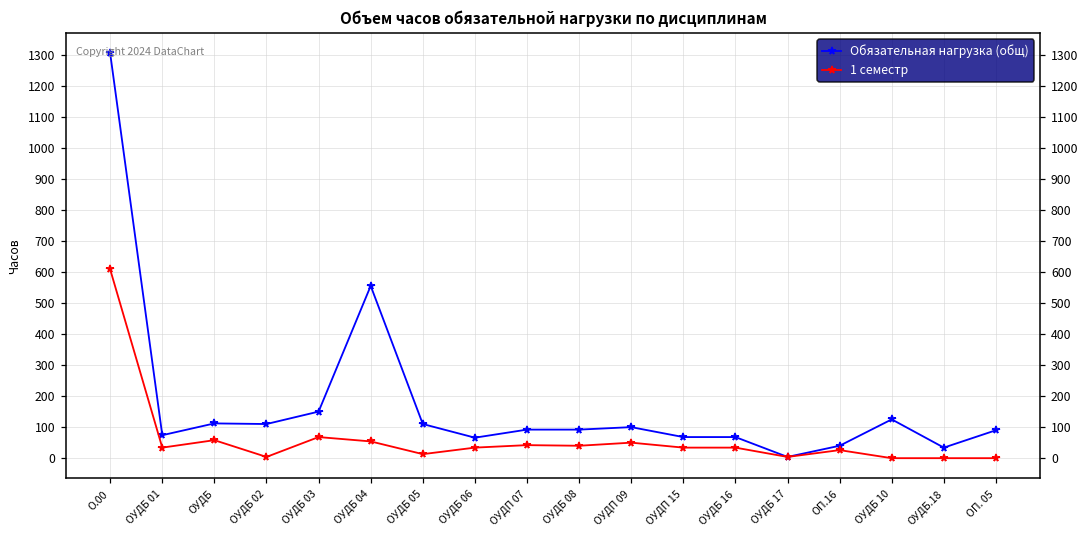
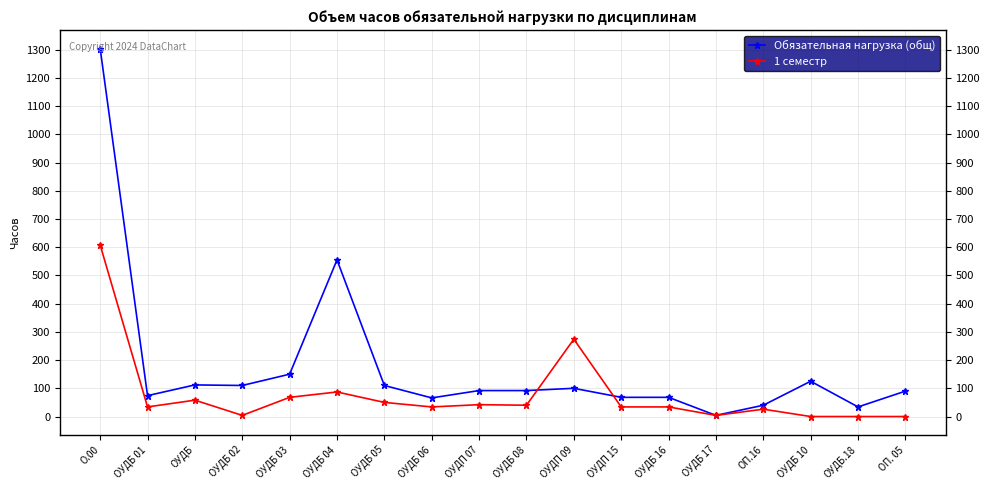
  {
    "Обязательная нагрузка (общ)": {
      "ОУДБ 01": 70,
      "ОУДБ": 110,
      "ОУДБ 02": 110,
      "ОУДБ 03": 150,
      "ОУДБ 04": 560,
      "ОУДБ 05": 110,
      "ОУДБ 06": 70,
      "ОУДП 07": 90,
      "ОУДБ 08": 90,
      "ОУДП 09": 100,
      "ОУДП 15": 70,
      "ОУДБ 16": 70,
      "ОП.16": 40,
      "ОУДБ 10": 130,
      "ОУДБ.18": 30,
      "ОП. 05": 90
    },
    "1 семестр": {
      "О.00": 610,
      "ОУДБ 01": 30,
      "ОУДБ": 60,
      "ОУДБ 02": 0,
      "ОУДБ 03": 70,
-     "ОУДБ 04": 50,
-     "ОУДБ 05": 10,
+     "ОУДБ 04": 90,
+     "ОУДБ 05": 50,
      "ОУДБ 06": 30,
      "ОУДП 07": 40,
      "ОУДБ 08": 40,
-     "ОУДП 09": 50,
+     "ОУДП 09": 270,
      "ОУДП 15": 30,
      "ОУДБ 16": 30,
      "ОП.16": 30,
      "ОУДБ 10": 0,
      "ОУДБ.18": 0,
      "ОП. 05": 0
    }
  }
